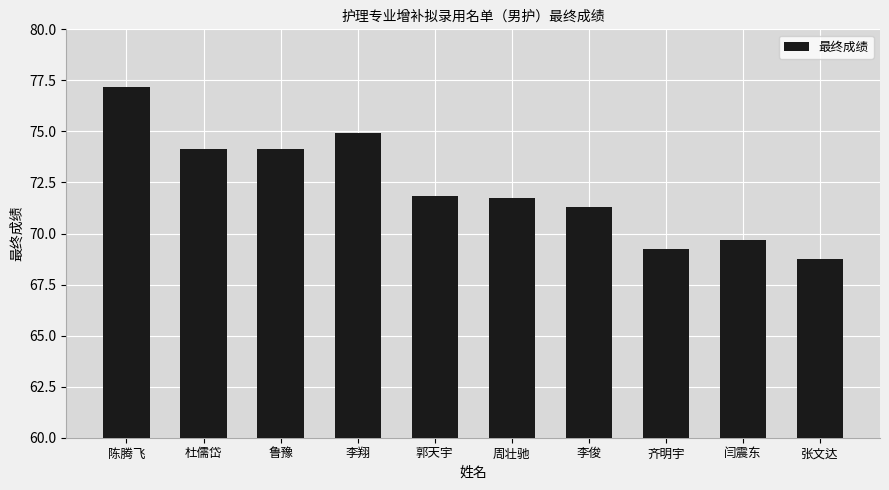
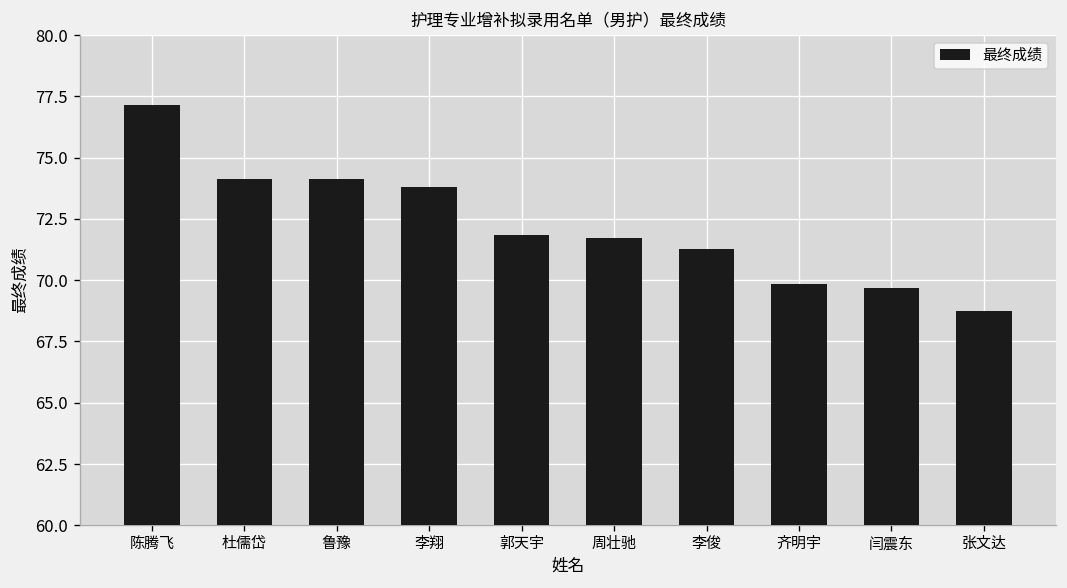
  {
    "陈腾飞": 77.2,
    "杜儒岱": 74.1,
    "鲁豫": 74.1,
-   "李翔": 74.9,
+   "李翔": 73.8,
    "郭天宇": 71.8,
    "周壮驰": 71.7,
    "李俊": 71.3,
-   "齐明宇": 69.3,
+   "齐明宇": 69.9,
    "闫震东": 69.7,
    "张文达": 68.8
  }
